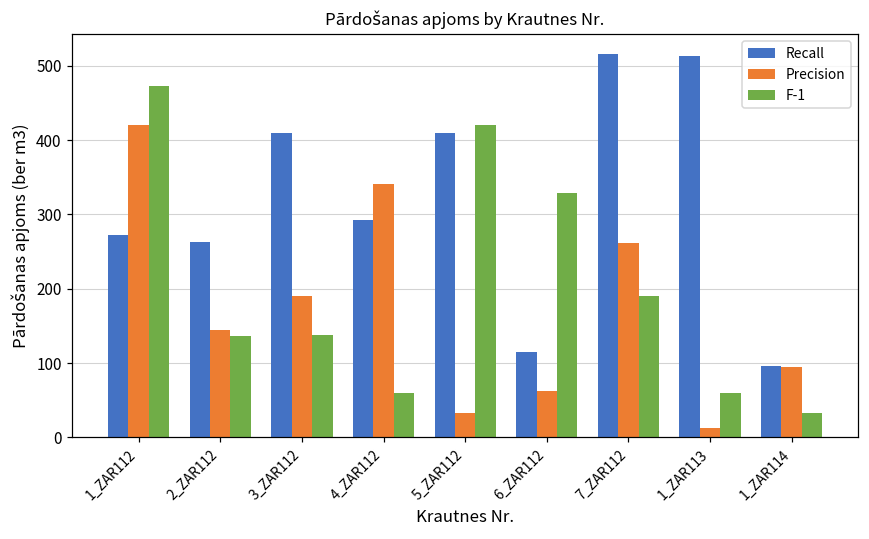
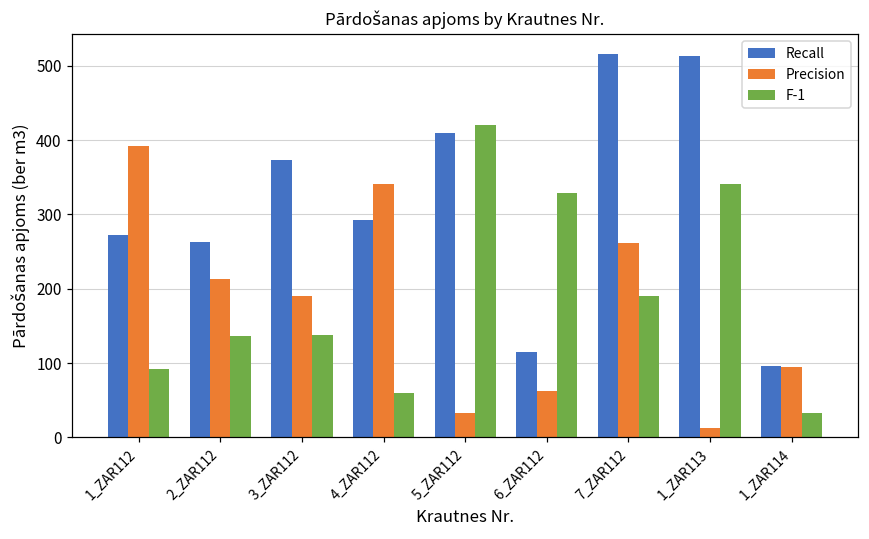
  {
    "Recall": {
      "1_ZAR112": 270,
      "2_ZAR112": 260,
-     "3_ZAR112": 410,
+     "3_ZAR112": 370,
      "4_ZAR112": 290,
      "5_ZAR112": 410,
      "6_ZAR112": 120,
      "7_ZAR112": 520,
      "1_ZAR113": 510,
      "1_ZAR114": 100
    },
    "Precision": {
-     "1_ZAR112": 420,
-     "2_ZAR112": 140,
+     "1_ZAR112": 390,
+     "2_ZAR112": 210,
      "3_ZAR112": 190,
      "4_ZAR112": 340,
      "5_ZAR112": 30,
      "6_ZAR112": 60,
      "7_ZAR112": 260,
      "1_ZAR113": 10,
      "1_ZAR114": 90
    },
    "F-1": {
-     "1_ZAR112": 470,
+     "1_ZAR112": 90,
      "2_ZAR112": 140,
      "3_ZAR112": 140,
      "4_ZAR112": 60,
      "5_ZAR112": 420,
      "6_ZAR112": 330,
      "7_ZAR112": 190,
-     "1_ZAR113": 60,
+     "1_ZAR113": 340,
      "1_ZAR114": 30
    }
  }
